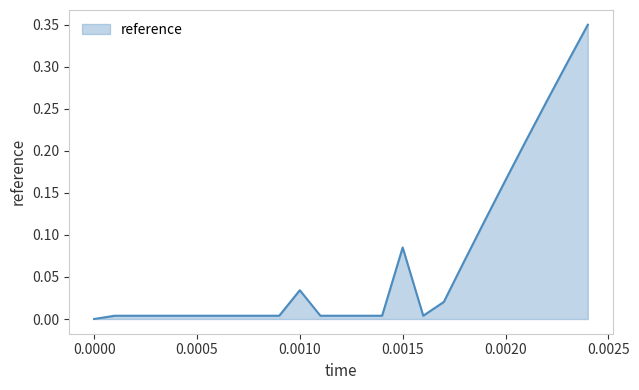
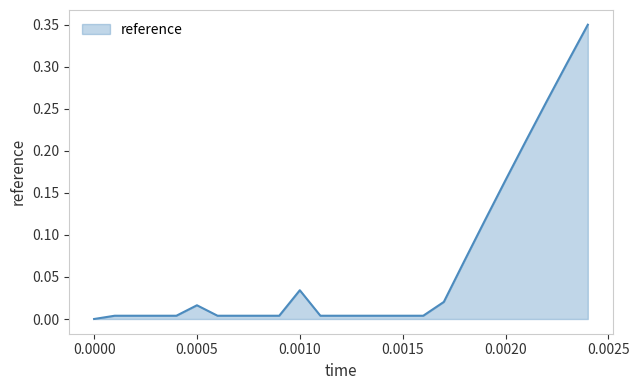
  {
    "0.0000": 0.00,
-   "0.0005": 0.00,
+   "0.0005": 0.02,
    "0.0010": 0.03,
-   "0.0015": 0.09,
+   "0.0015": 0.00,
    "0.0020": 0.17
  }
